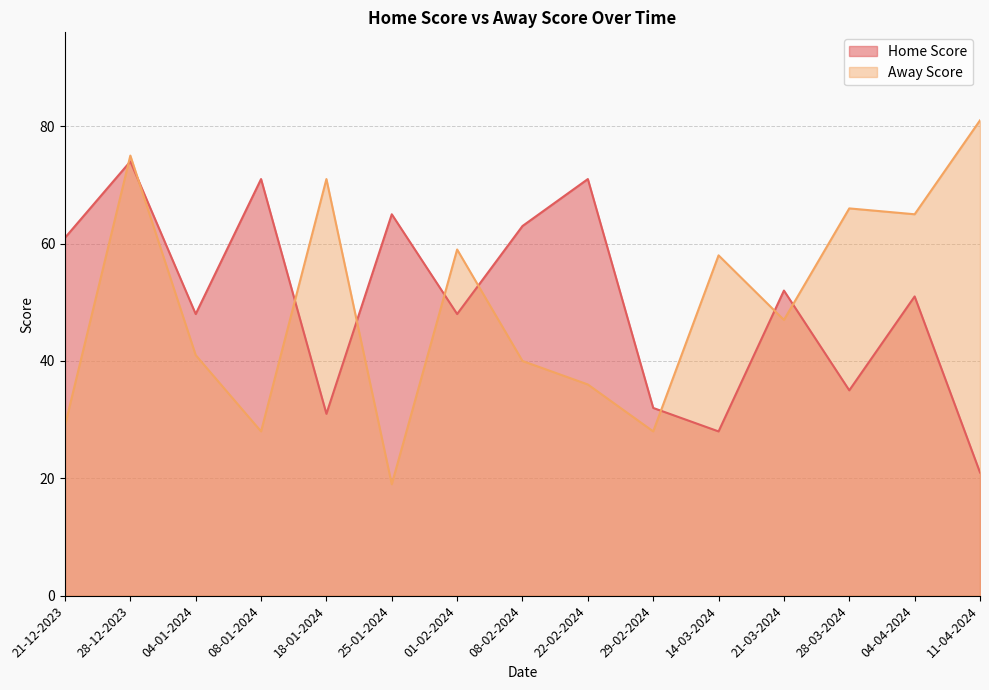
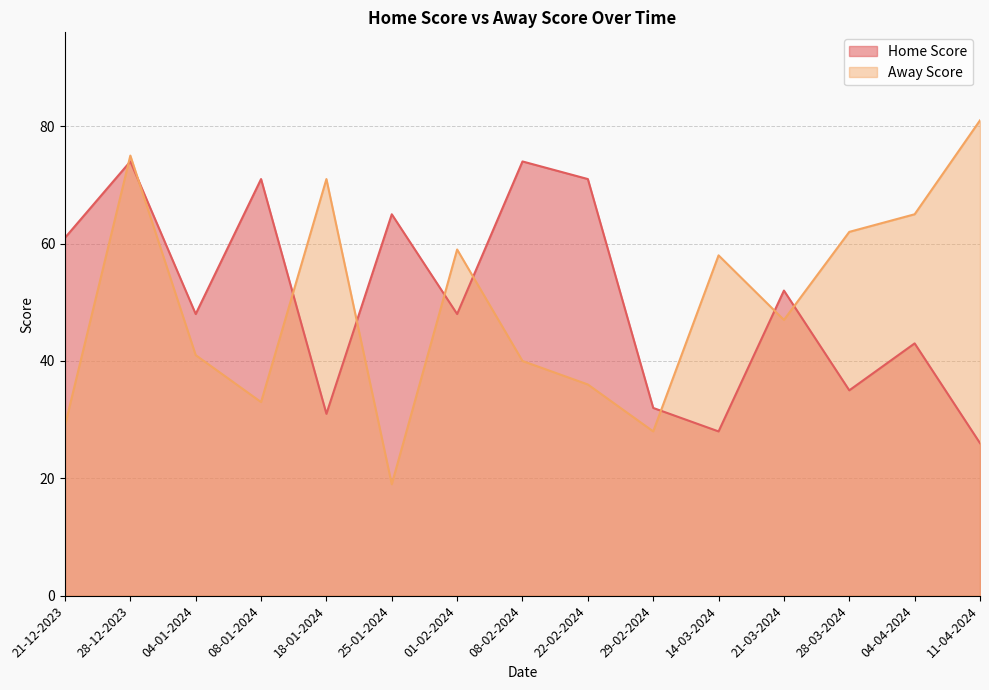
  {
    "Home Score": {
      "21-12-2023": 61,
      "28-12-2023": 74,
      "04-01-2024": 48,
      "08-01-2024": 71,
      "18-01-2024": 31,
      "25-01-2024": 65,
      "01-02-2024": 48,
-     "08-02-2024": 63,
+     "08-02-2024": 74,
      "22-02-2024": 71,
      "29-02-2024": 32,
      "14-03-2024": 28,
      "21-03-2024": 52,
      "28-03-2024": 35,
-     "04-04-2024": 51,
-     "11-04-2024": 21
+     "04-04-2024": 43,
+     "11-04-2024": 26
    },
    "Away Score": {
      "21-12-2023": 29,
      "28-12-2023": 75,
      "04-01-2024": 41,
-     "08-01-2024": 28,
+     "08-01-2024": 33,
      "18-01-2024": 71,
      "25-01-2024": 19,
      "01-02-2024": 59,
      "08-02-2024": 40,
      "22-02-2024": 36,
      "29-02-2024": 28,
      "14-03-2024": 58,
      "21-03-2024": 47,
-     "28-03-2024": 66,
+     "28-03-2024": 62,
      "04-04-2024": 65,
      "11-04-2024": 81
    }
  }
